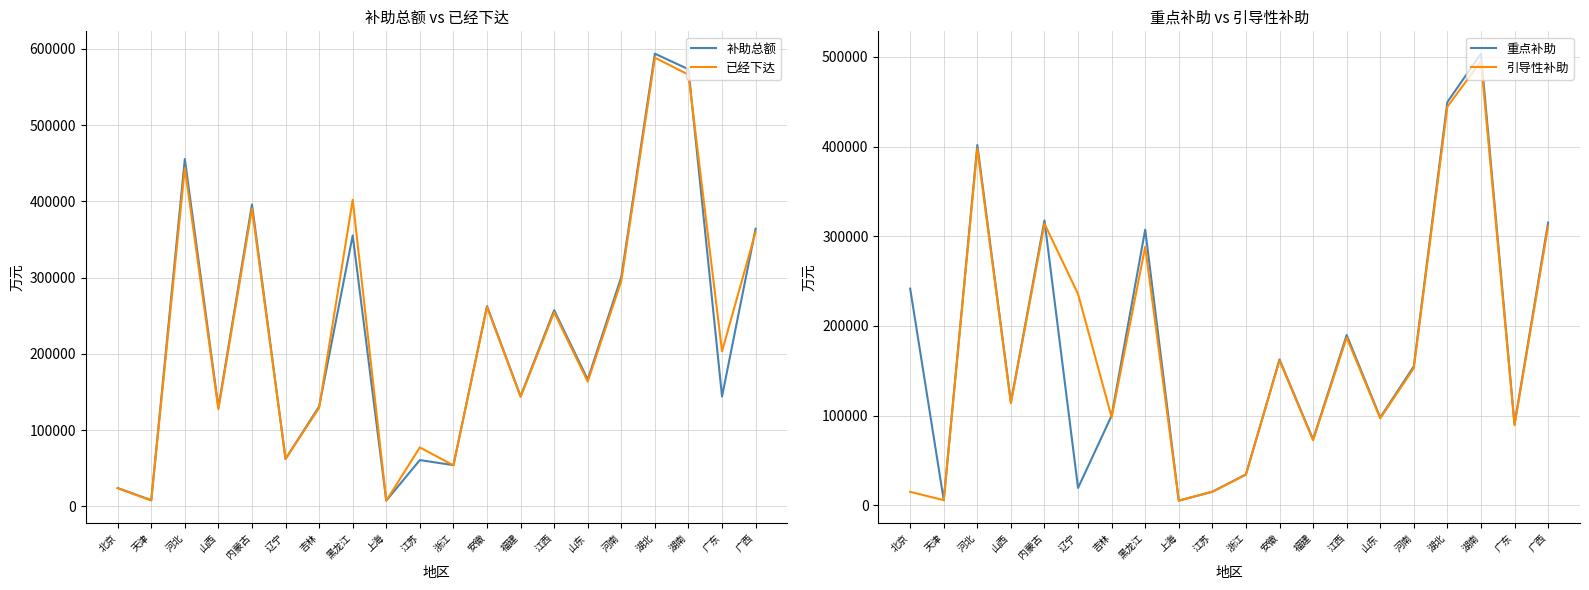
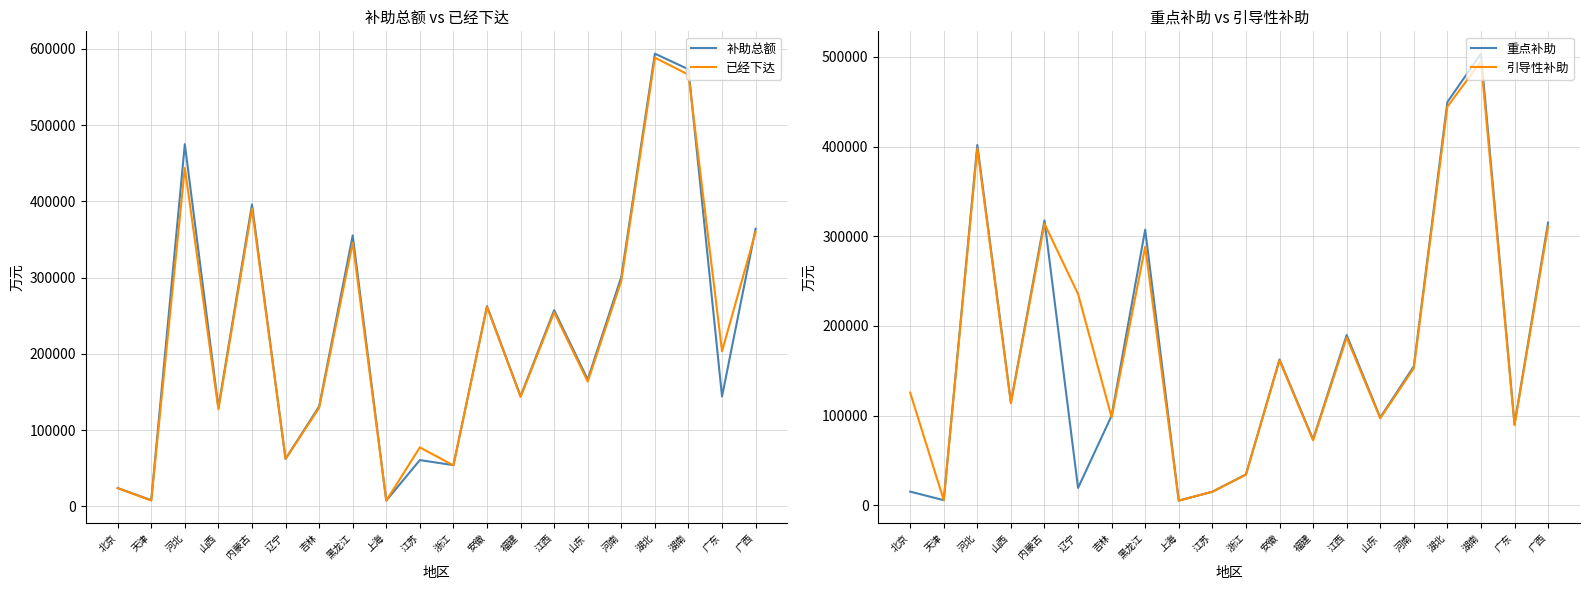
  {
    "补助总额 vs 已经下达": {
      "补助总额": {
-       "河北": 460000,
+       "河北": 480000,
        "内蒙古": 400000,
        "黑龙江": 360000,
        "江苏": 60000,
        "河南": 300000,
        "湖北": 590000,
        "广东": 140000,
        "广西": 360000
      },
      "已经下达": {
        "河北": 440000,
        "内蒙古": 390000,
-       "黑龙江": 400000,
+       "黑龙江": 350000,
        "江苏": 80000,
        "河南": 300000,
        "湖北": 590000,
        "广东": 200000,
        "广西": 360000
      }
    },
    "重点补助 vs 引导性补助": {
      "重点补助": {
-       "北京": 240000,
+       "北京": 20000,
        "河北": 400000,
        "内蒙古": 320000,
        "辽宁": 20000,
        "黑龙江": 310000,
        "江西": 190000,
        "湖北": 450000,
        "广西": 320000
      },
      "引导性补助": {
-       "北京": 20000,
+       "北京": 130000,
        "河北": 400000,
        "内蒙古": 310000,
        "辽宁": 240000,
        "黑龙江": 290000,
        "江西": 190000,
        "湖北": 440000,
        "广西": 310000
      }
    }
  }
